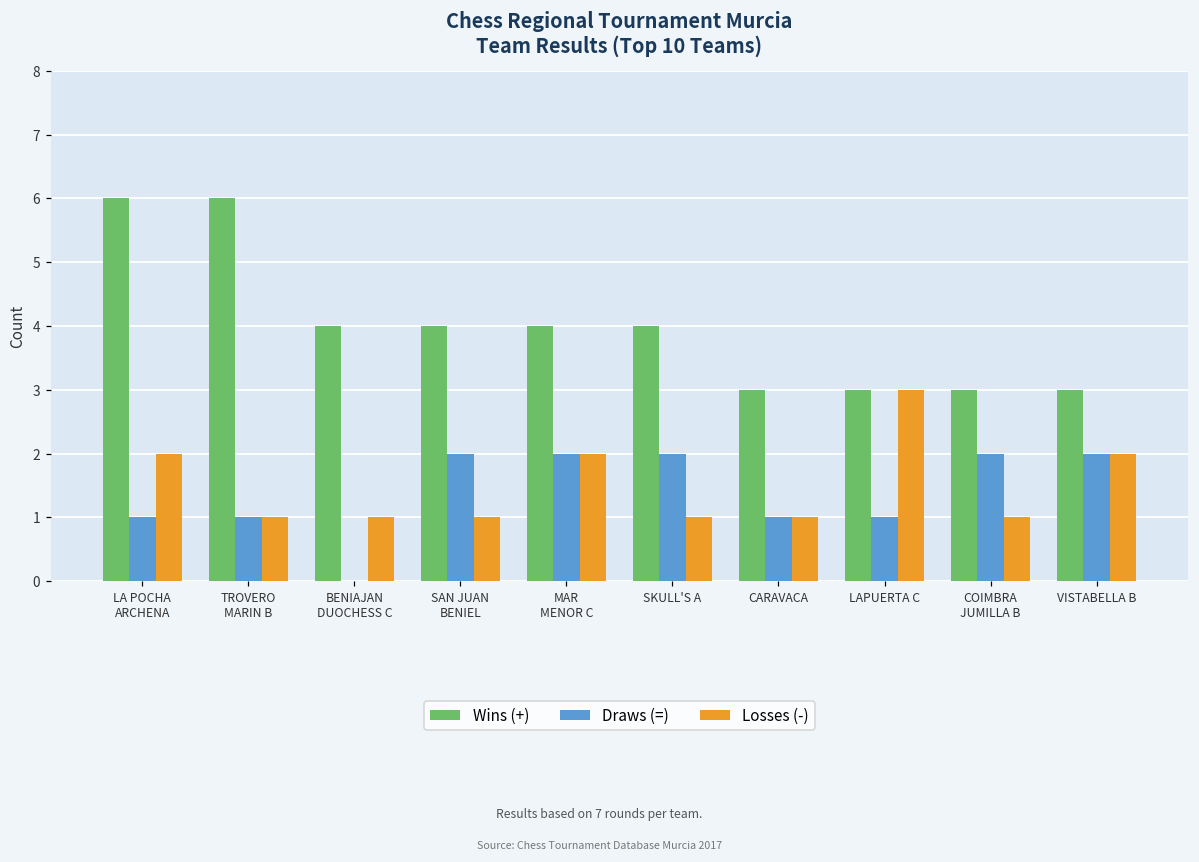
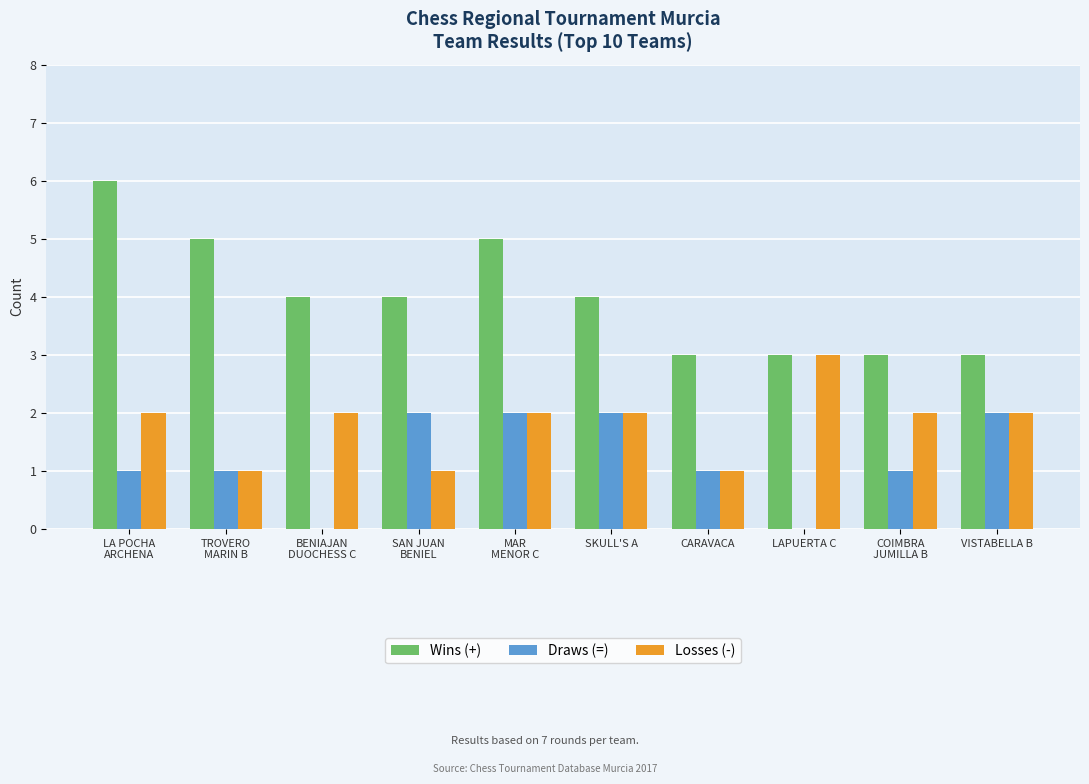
  {
    "Wins (+)": {
      "LA POCHA ARCHENA": 6,
-     "TROVERO MARIN B": 6,
+     "TROVERO MARIN B": 5,
      "BENIAJAN DUOCHESS C": 4,
      "SAN JUAN BENIEL": 4,
-     "MAR MENOR C": 4,
+     "MAR MENOR C": 5,
      "SKULL'S A": 4,
      "CARAVACA": 3,
      "LAPUERTA C": 3,
      "COIMBRA JUMILLA B": 3,
      "VISTABELLA B": 3
    },
    "Draws (=)": {
      "LA POCHA ARCHENA": 1,
      "TROVERO MARIN B": 1,
      "BENIAJAN DUOCHESS C": 0,
      "SAN JUAN BENIEL": 2,
      "MAR MENOR C": 2,
      "SKULL'S A": 2,
      "CARAVACA": 1,
-     "LAPUERTA C": 1,
-     "COIMBRA JUMILLA B": 2,
+     "LAPUERTA C": 0,
+     "COIMBRA JUMILLA B": 1,
      "VISTABELLA B": 2
    },
    "Losses (-)": {
      "LA POCHA ARCHENA": 2,
      "TROVERO MARIN B": 1,
-     "BENIAJAN DUOCHESS C": 1,
+     "BENIAJAN DUOCHESS C": 2,
      "SAN JUAN BENIEL": 1,
      "MAR MENOR C": 2,
-     "SKULL'S A": 1,
+     "SKULL'S A": 2,
      "CARAVACA": 1,
      "LAPUERTA C": 3,
-     "COIMBRA JUMILLA B": 1,
+     "COIMBRA JUMILLA B": 2,
      "VISTABELLA B": 2
    }
  }
